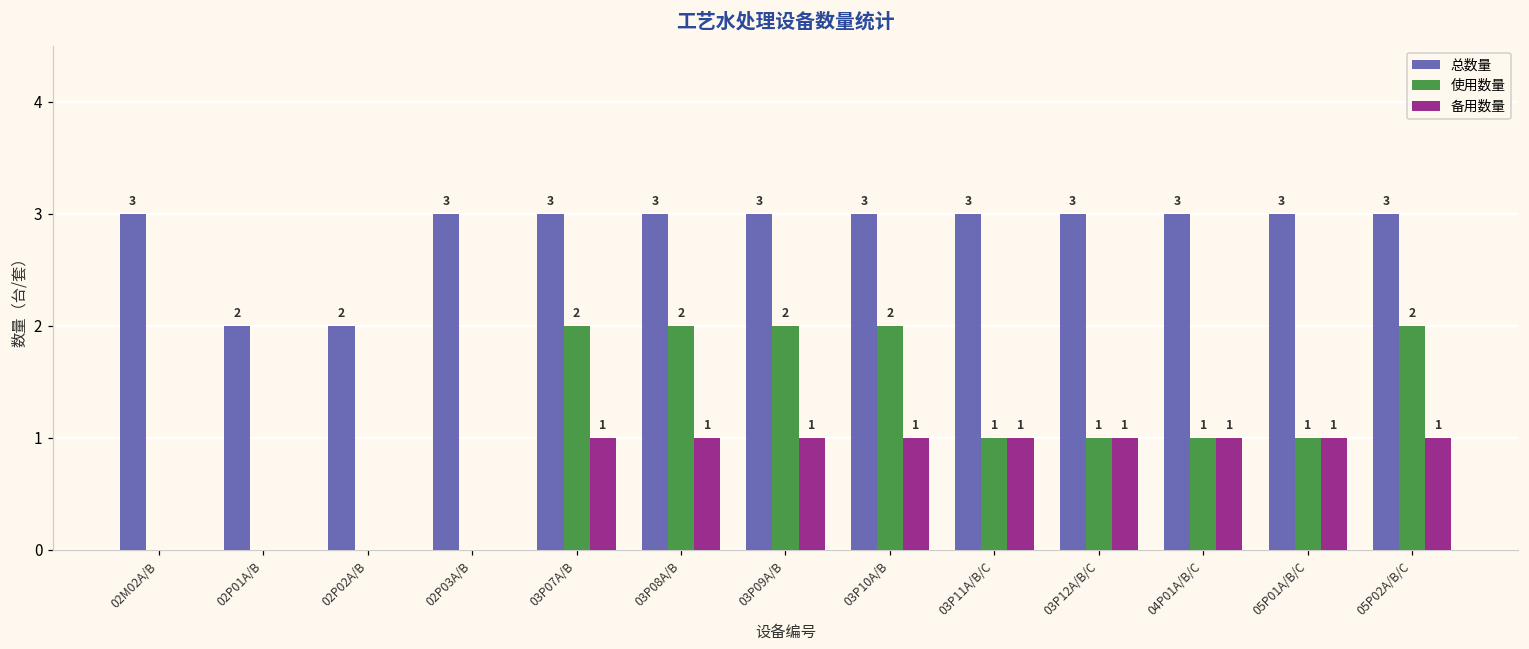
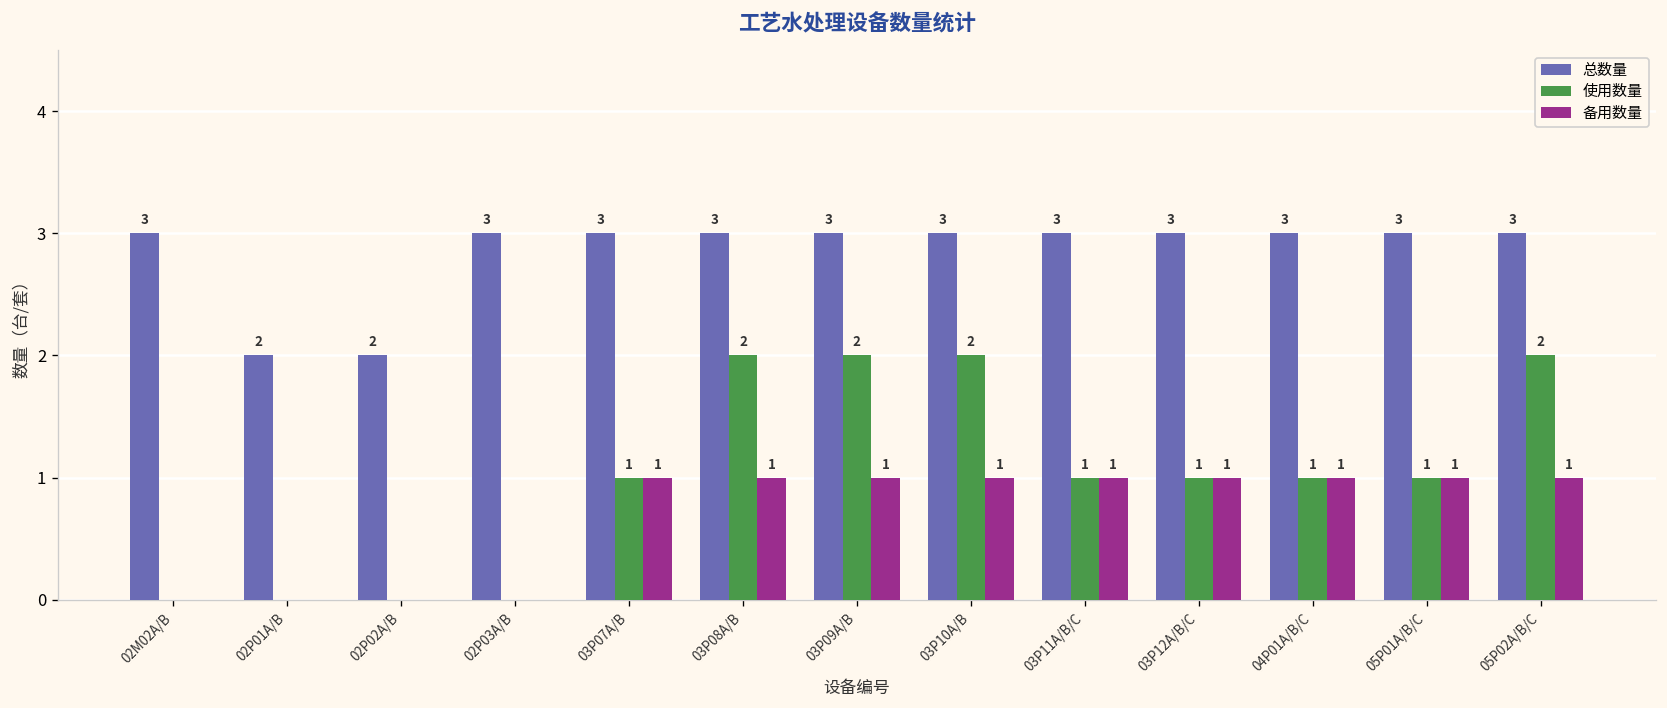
  {
    "总数量": {
      "02M02A/B": 3,
      "02P01A/B": 2,
      "02P02A/B": 2,
      "02P03A/B": 3,
      "03P07A/B": 3,
      "03P08A/B": 3,
      "03P09A/B": 3,
      "03P10A/B": 3,
      "03P11A/B/C": 3,
      "03P12A/B/C": 3,
      "04P01A/B/C": 3,
      "05P01A/B/C": 3,
      "05P02A/B/C": 3
    },
    "使用数量": {
-     "03P07A/B": 2,
+     "03P07A/B": 1,
      "03P08A/B": 2,
      "03P09A/B": 2,
      "03P10A/B": 2,
      "03P11A/B/C": 1,
      "03P12A/B/C": 1,
      "04P01A/B/C": 1,
      "05P01A/B/C": 1,
      "05P02A/B/C": 2
    },
    "备用数量": {
      "03P07A/B": 1,
      "03P08A/B": 1,
      "03P09A/B": 1,
      "03P10A/B": 1,
      "03P11A/B/C": 1,
      "03P12A/B/C": 1,
      "04P01A/B/C": 1,
      "05P01A/B/C": 1,
      "05P02A/B/C": 1
    }
  }
